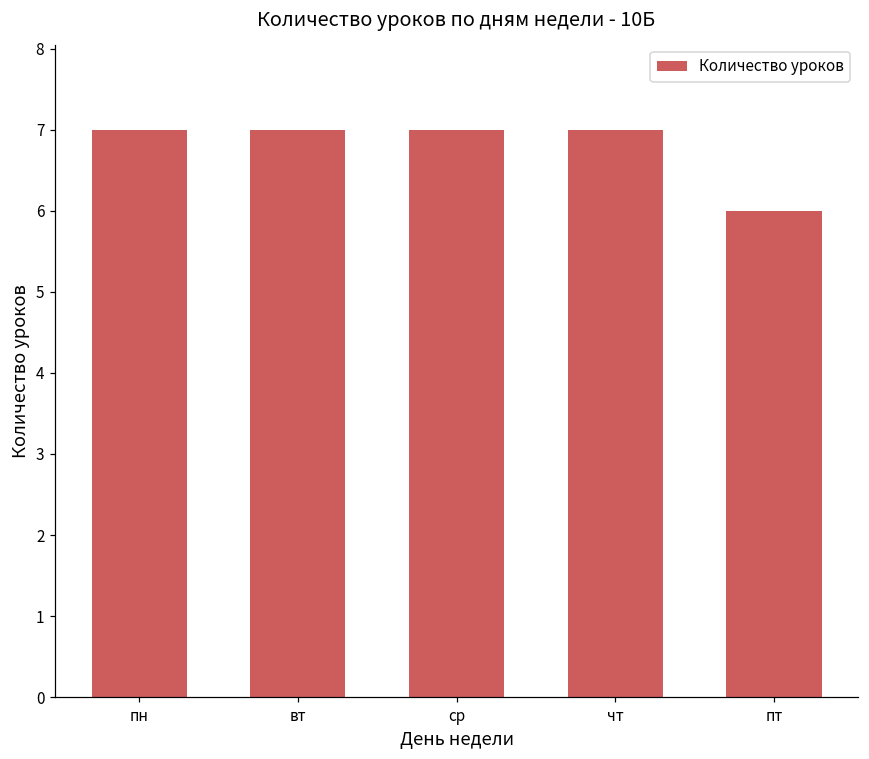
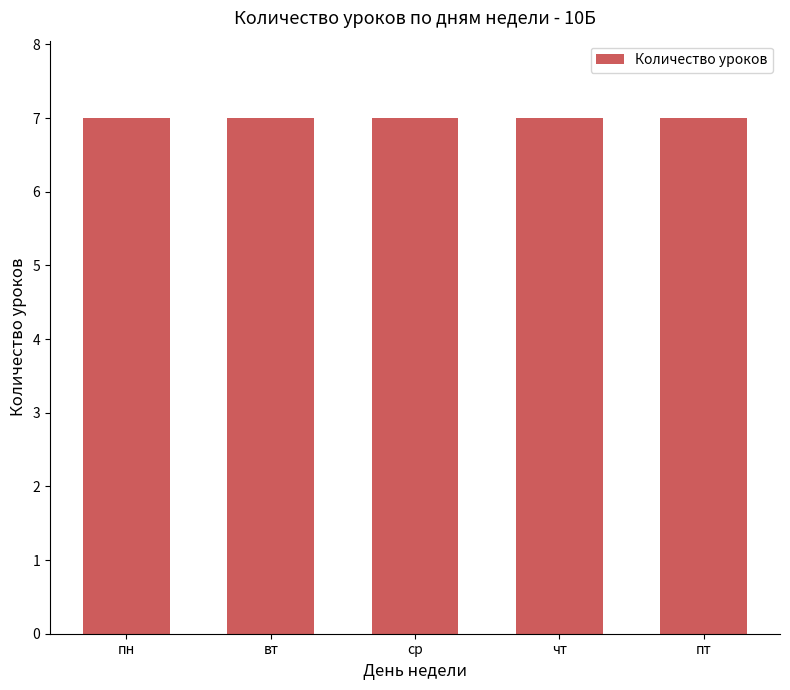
  {
    "пн": 7,
    "вт": 7,
    "ср": 7,
    "чт": 7,
-   "пт": 6
+   "пт": 7
  }
